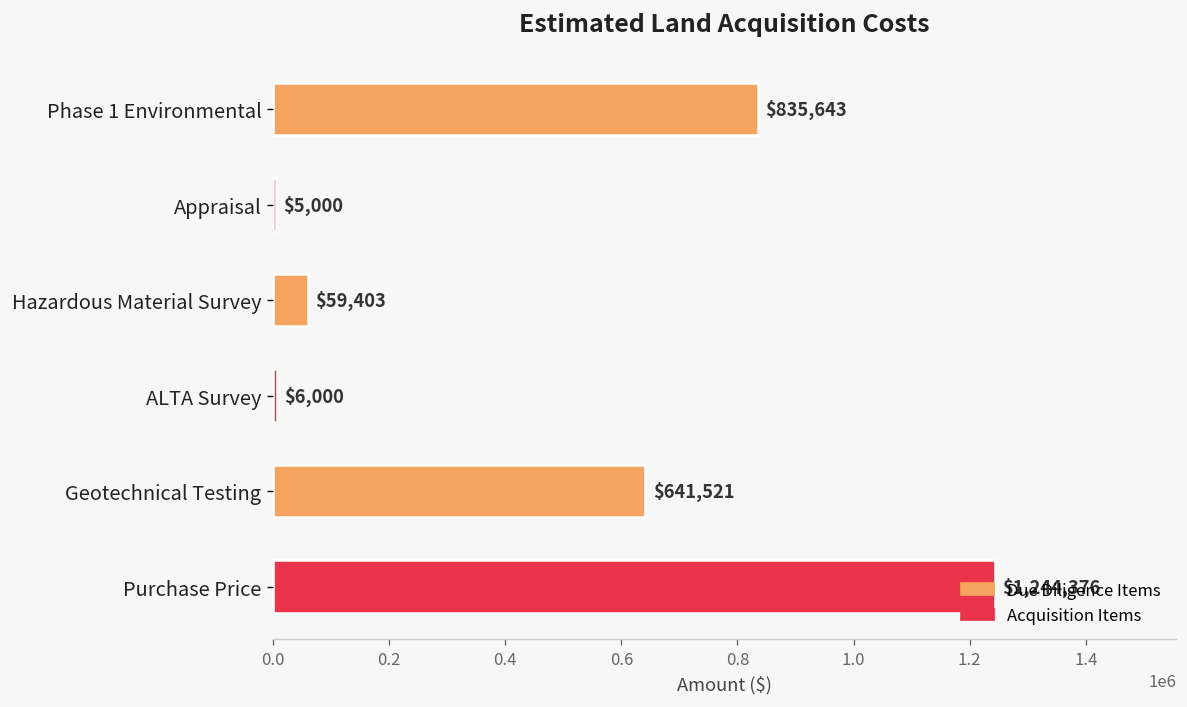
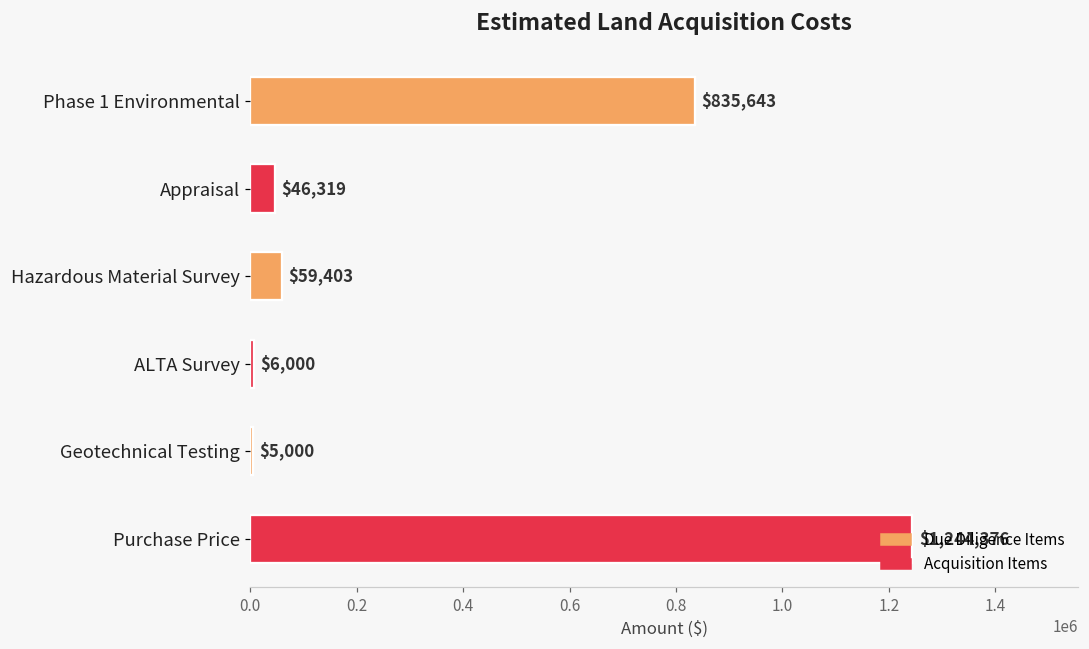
  {
    "Phase 1 Environmental": "$835,643",
-   "Appraisal": "$5,000",
+   "Appraisal": "$46,319",
    "Hazardous Material Survey": "$59,403",
    "ALTA Survey": "$6,000",
-   "Geotechnical Testing": "$641,521",
+   "Geotechnical Testing": "$5,000",
    "Purchase Price": "$1,244,376"
  }
